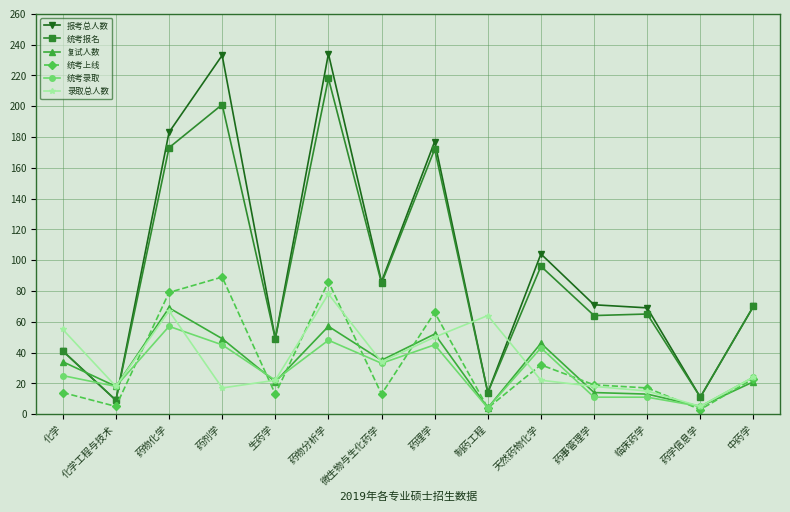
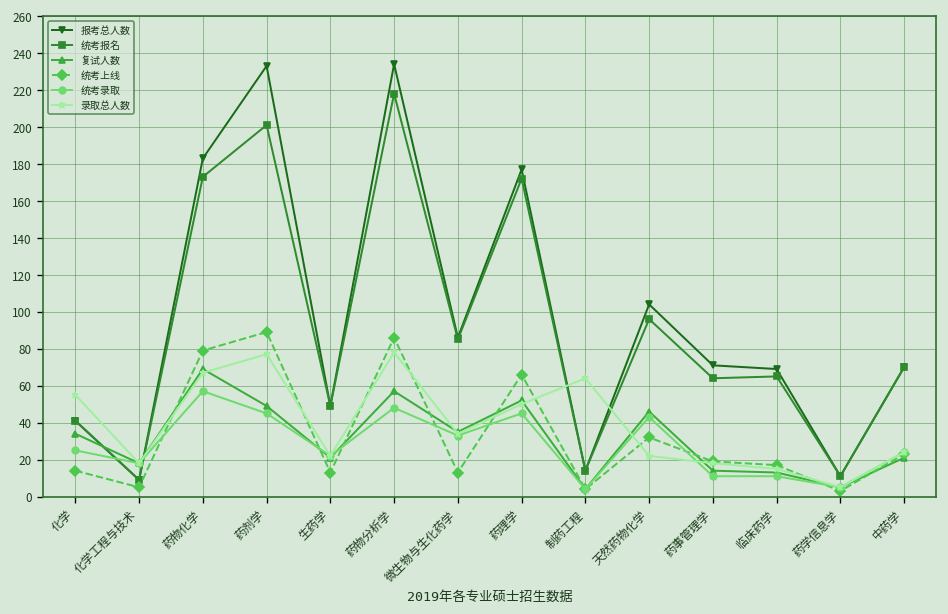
  {
    "录取总人数": {
      "化学": 55,
      "药物化学": 67,
-     "药剂学": 17,
+     "药剂学": 77,
      "药物分析学": 78,
      "药理学": 50,
      "制药工程": 64,
      "天然药物化学": 22,
      "临床药学": 15
    }
  }
